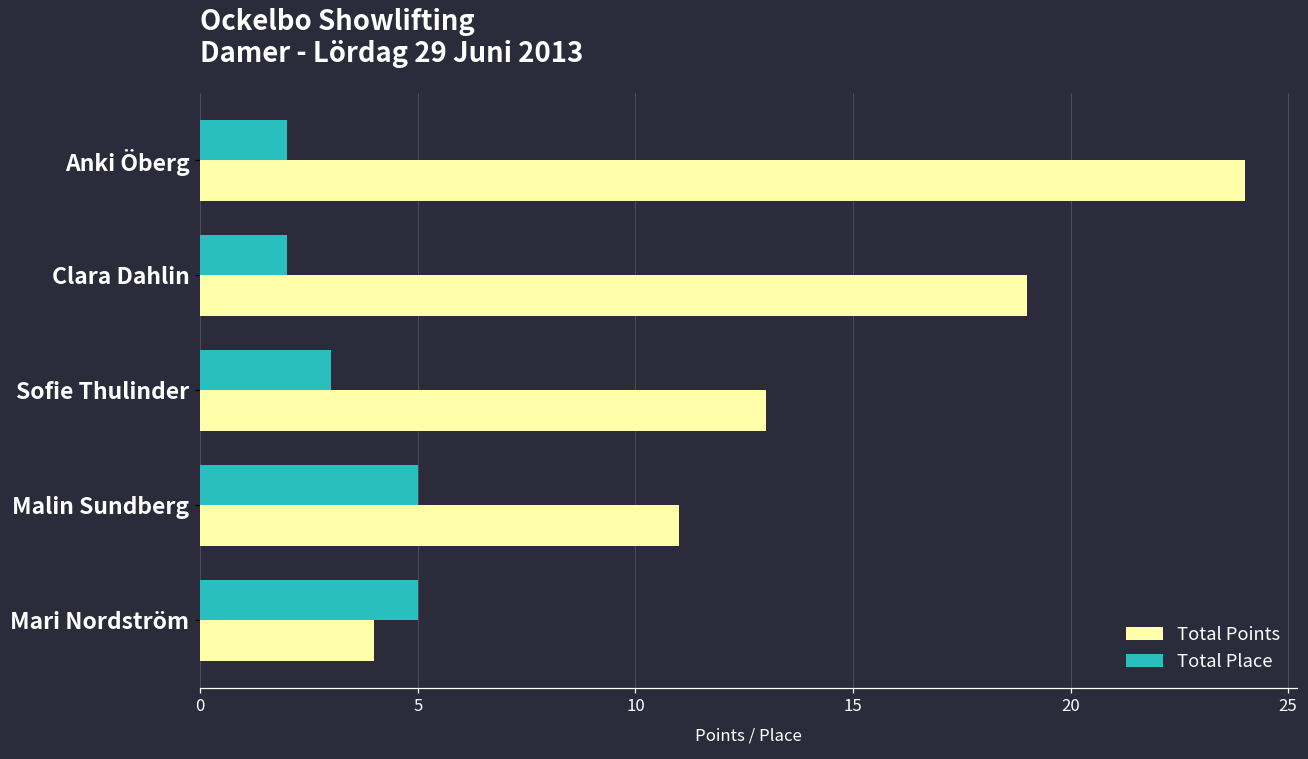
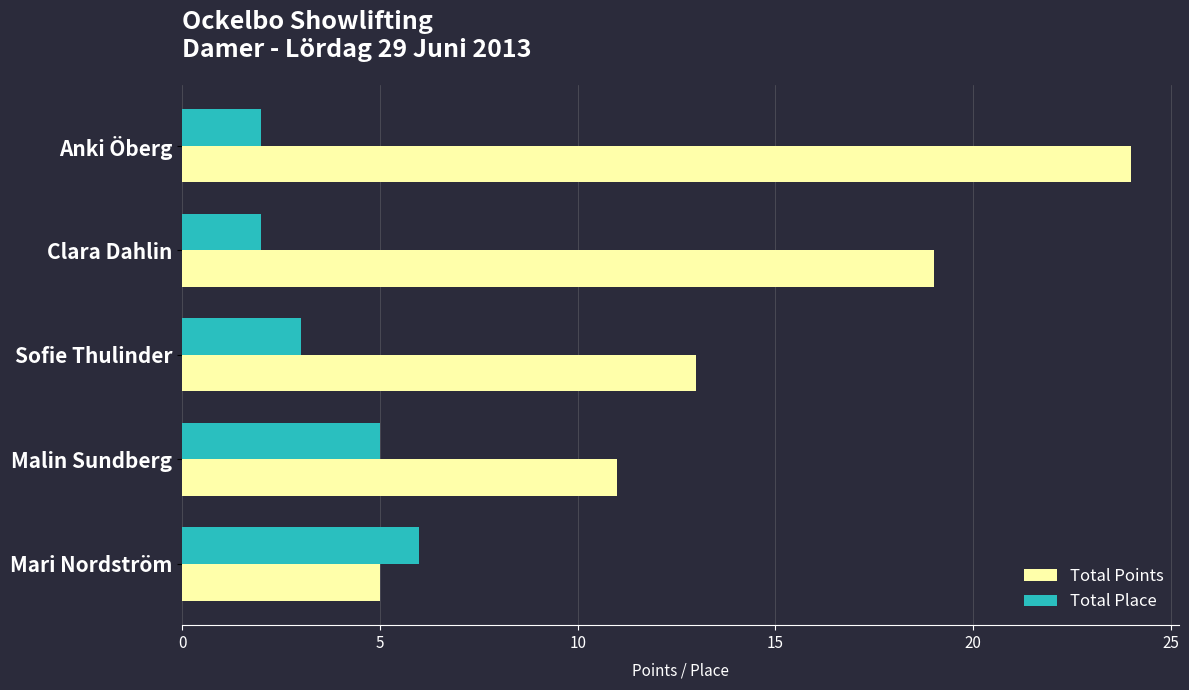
  {
    "Total Points": {
      "Anki Öberg": 24,
      "Clara Dahlin": 19,
      "Sofie Thulinder": 13,
      "Malin Sundberg": 11,
-     "Mari Nordström": 4
+     "Mari Nordström": 5
    },
    "Total Place": {
      "Anki Öberg": 2,
      "Clara Dahlin": 2,
      "Sofie Thulinder": 3,
      "Malin Sundberg": 5,
-     "Mari Nordström": 5
+     "Mari Nordström": 6
    }
  }
